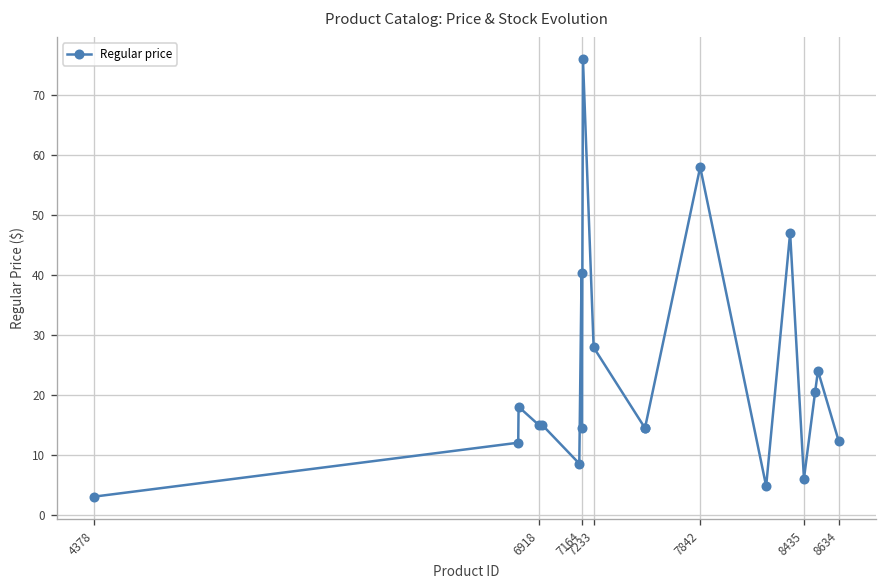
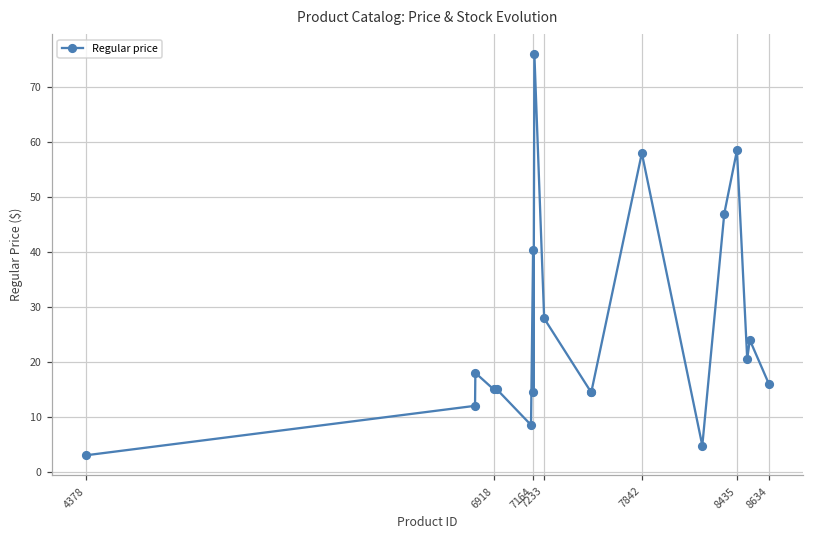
  {
    "4378": 3,
    "6918": 15,
    "7164": 40,
    "7233": 28,
    "7842": 58,
-   "8435": 6,
-   "8634": 12
+   "8435": 58,
+   "8634": 16
  }
